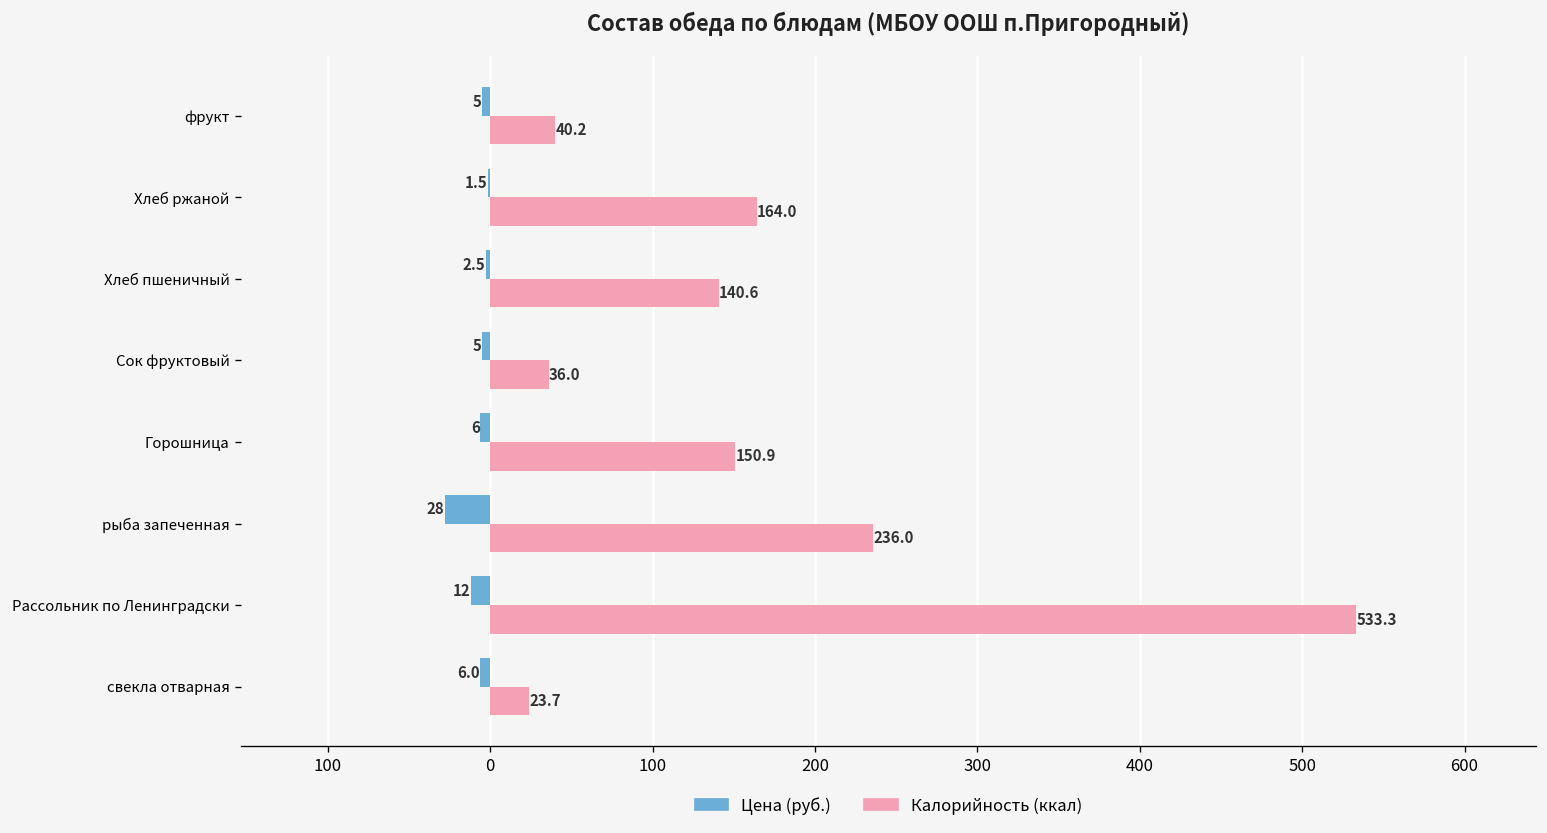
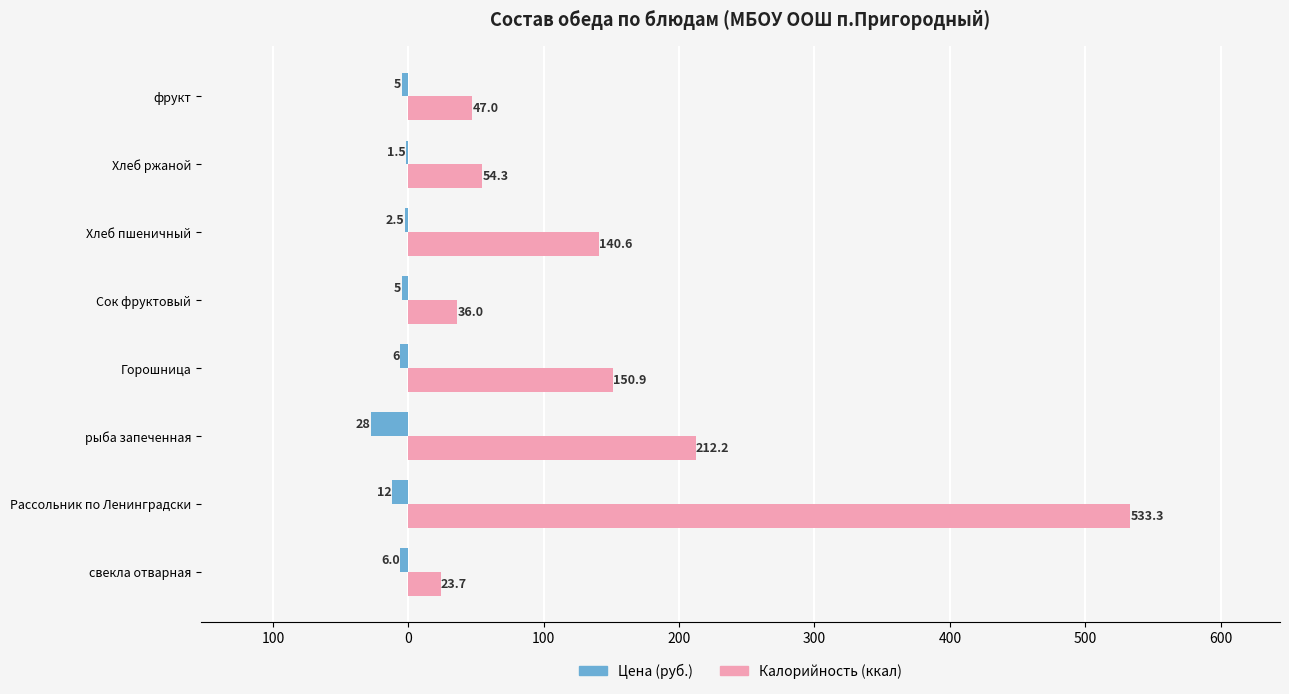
  {
    "Калорийность (ккал)": {
-     "фрукт": 40.2,
-     "Хлеб ржаной": 164.0,
+     "фрукт": 47.0,
+     "Хлеб ржаной": 54.3,
      "Хлеб пшеничный": 140.6,
      "Сок фруктовый": 36.0,
      "Горошница": 150.9,
-     "рыба запеченная": 236.0,
+     "рыба запеченная": 212.2,
      "Рассольник по Ленинградски": 533.3,
      "свекла отварная": 23.7
    }
  }
